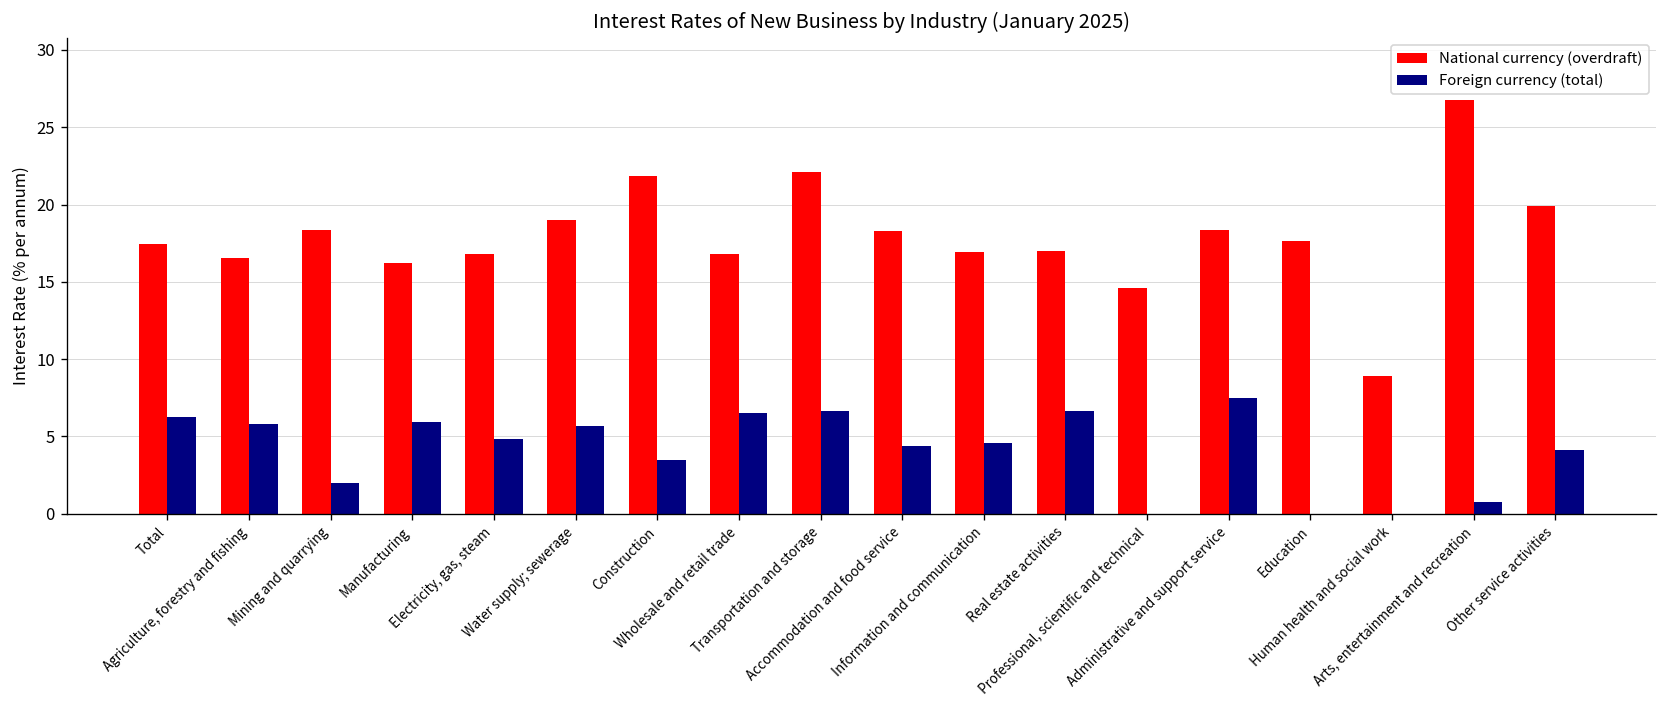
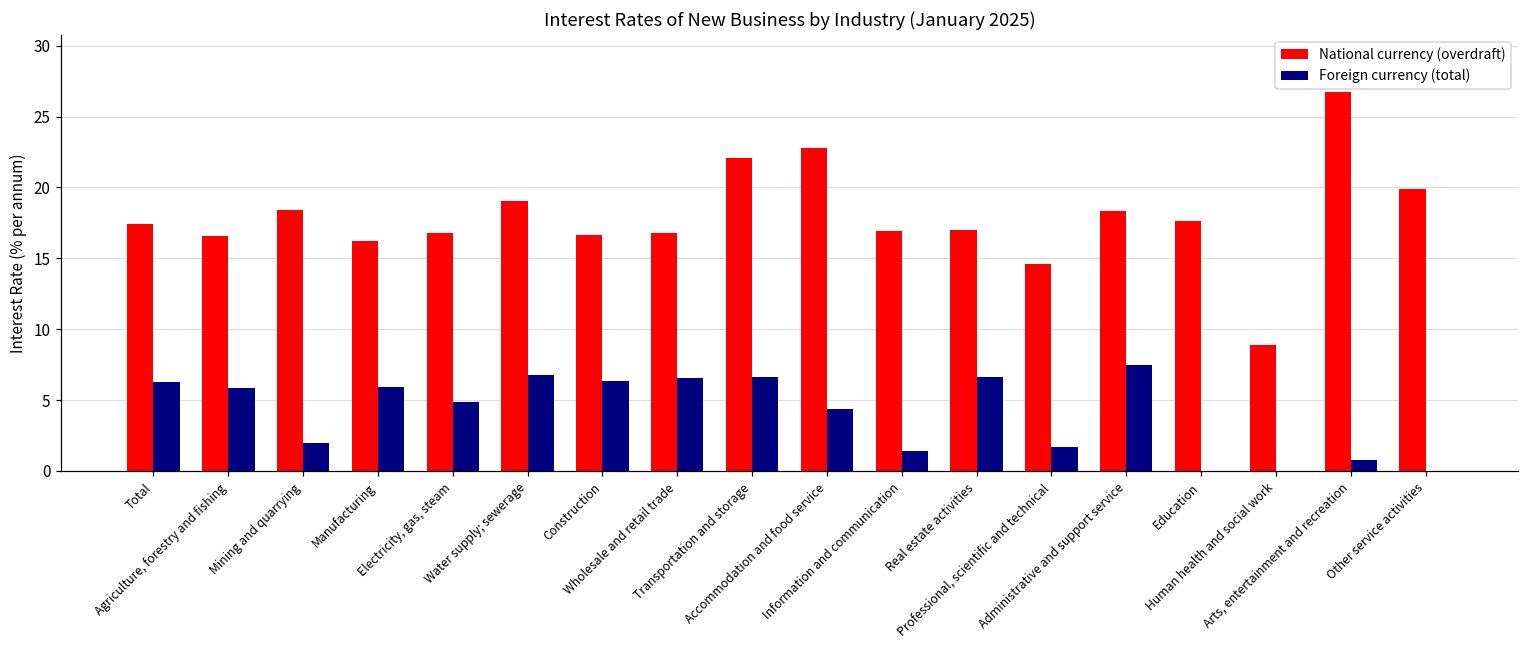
  {
    "National currency (overdraft)": {
      "Total": 17.5,
      "Agriculture, forestry and fishing": 16.6,
      "Mining and quarrying": 18.4,
      "Manufacturing": 16.2,
      "Electricity, gas, steam": 16.8,
      "Water supply; sewerage": 19.0,
-     "Construction": 21.8,
+     "Construction": 16.6,
      "Wholesale and retail trade": 16.8,
      "Transportation and storage": 22.1,
-     "Accommodation and food service": 18.3,
+     "Accommodation and food service": 22.8,
      "Information and communication": 16.9,
      "Real estate activities": 17.0,
      "Professional, scientific and technical": 14.6,
      "Administrative and support service": 18.3,
      "Education": 17.7,
      "Human health and social work": 8.9,
      "Arts, entertainment and recreation": 26.8,
      "Other service activities": 19.9
    },
    "Foreign currency (total)": {
      "Total": 6.3,
      "Agriculture, forestry and fishing": 5.8,
      "Mining and quarrying": 2.0,
      "Manufacturing": 5.9,
      "Electricity, gas, steam": 4.8,
-     "Water supply; sewerage": 5.7,
-     "Construction": 3.5,
+     "Water supply; sewerage": 6.8,
+     "Construction": 6.3,
      "Wholesale and retail trade": 6.5,
      "Transportation and storage": 6.6,
      "Accommodation and food service": 4.4,
-     "Information and communication": 4.6,
+     "Information and communication": 1.4,
      "Real estate activities": 6.7,
-     "Professional, scientific and technical": 0.0,
+     "Professional, scientific and technical": 1.7,
      "Administrative and support service": 7.5,
      "Education": 0.0,
      "Human health and social work": 0.0,
      "Arts, entertainment and recreation": 0.8,
-     "Other service activities": 4.1
+     "Other service activities": 0.0
    }
  }
